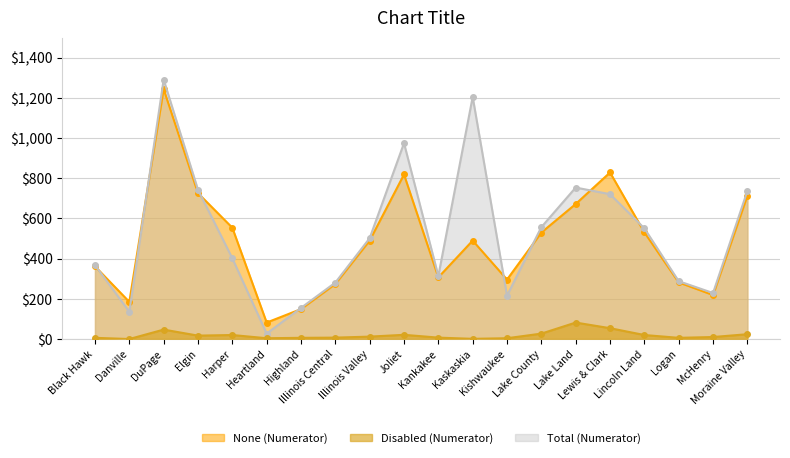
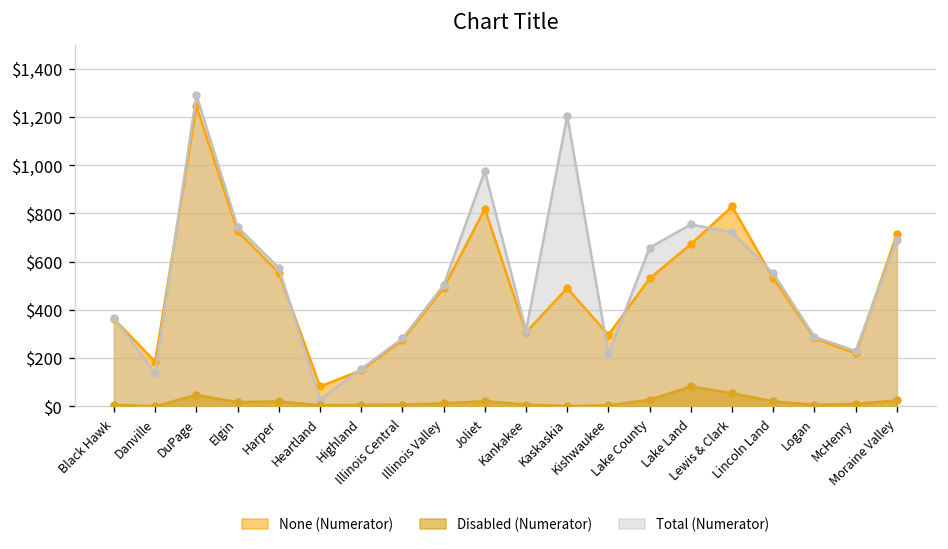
  {
    "Total (Numerator)": {
      "Danville": "$140",
      "DuPage": "$1,290",
      "Elgin": "$740",
-     "Harper": "$400",
+     "Harper": "$570",
      "Heartland": "$30",
      "Joliet": "$980",
      "Kaskaskia": "$1,210",
      "Kishwaukee": "$220",
-     "Lake County": "$560",
+     "Lake County": "$660",
      "Lake Land": "$750",
      "Lewis & Clark": "$720",
      "Lincoln Land": "$550",
-     "Moraine Valley": "$740"
+     "Moraine Valley": "$690"
    }
  }
